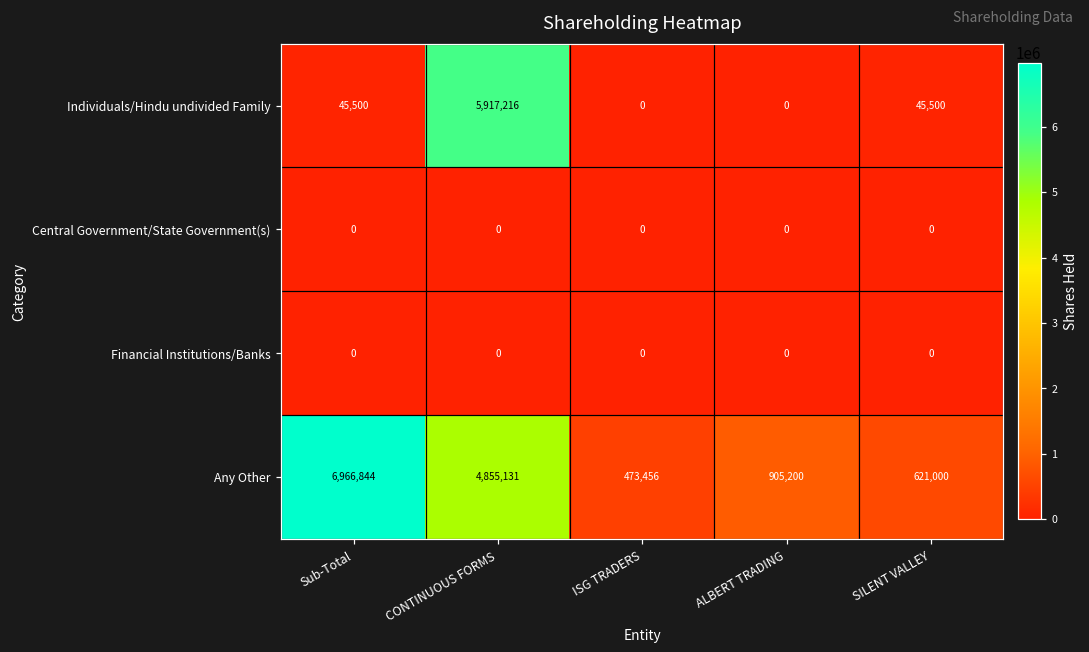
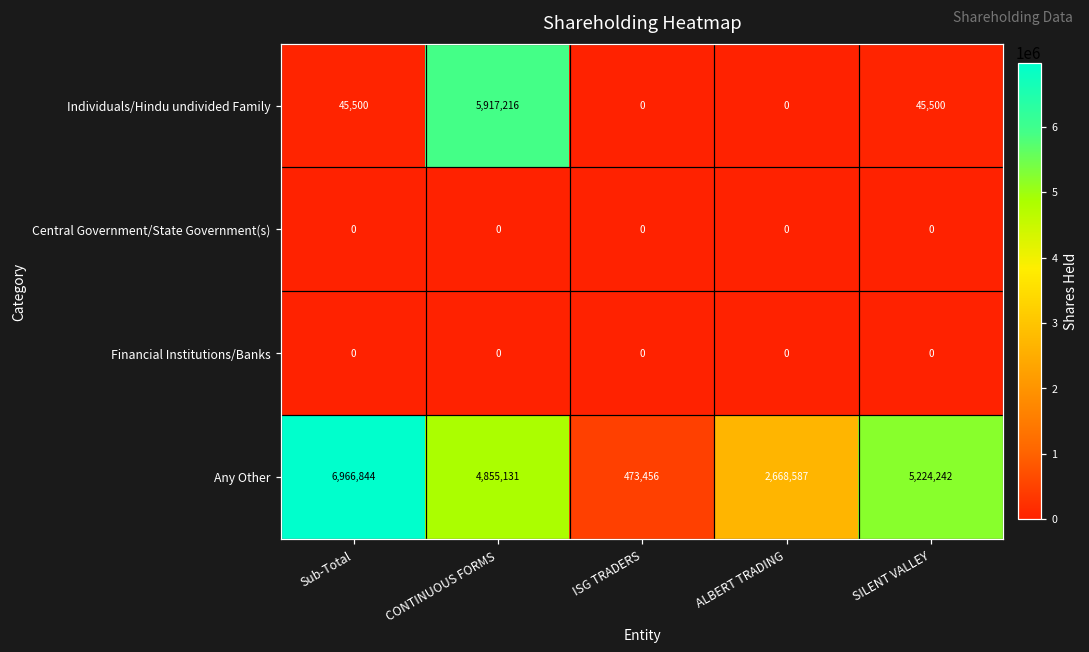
  {
    "Individuals/Hindu undivided Family": {
      "Sub-Total": "45,500",
      "CONTINUOUS FORMS": "5,917,216",
      "ISG TRADERS": "0",
      "ALBERT TRADING": "0",
      "SILENT VALLEY": "45,500"
    },
    "Central Government/State Government(s)": {
      "Sub-Total": "0",
      "CONTINUOUS FORMS": "0",
      "ISG TRADERS": "0",
      "ALBERT TRADING": "0",
      "SILENT VALLEY": "0"
    },
    "Financial Institutions/Banks": {
      "Sub-Total": "0",
      "CONTINUOUS FORMS": "0",
      "ISG TRADERS": "0",
      "ALBERT TRADING": "0",
      "SILENT VALLEY": "0"
    },
    "Any Other": {
      "Sub-Total": "6,966,844",
      "CONTINUOUS FORMS": "4,855,131",
      "ISG TRADERS": "473,456",
-     "ALBERT TRADING": "905,200",
-     "SILENT VALLEY": "621,000"
+     "ALBERT TRADING": "2,668,587",
+     "SILENT VALLEY": "5,224,242"
    }
  }
